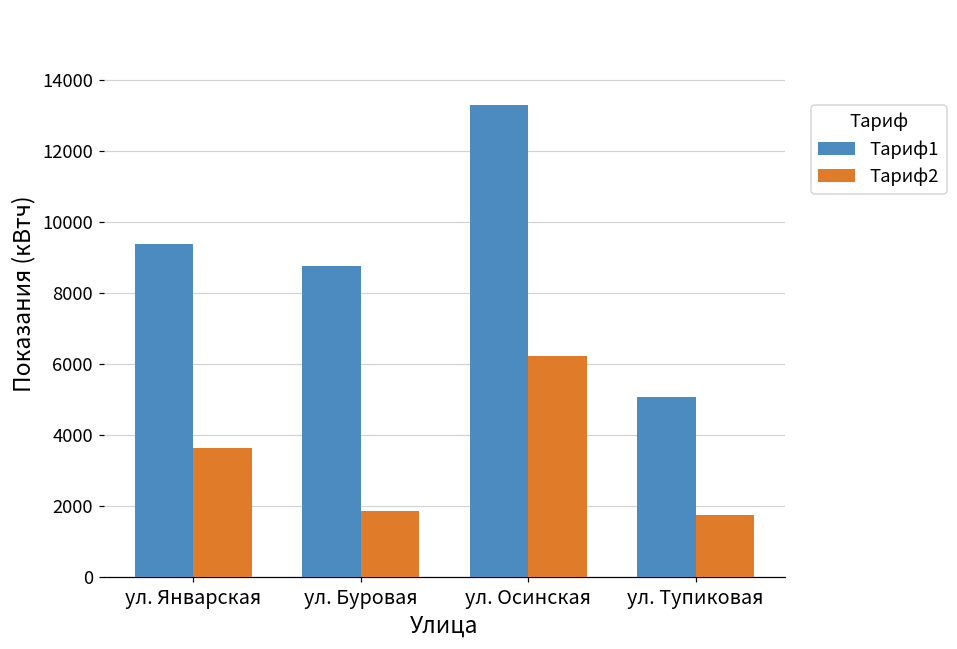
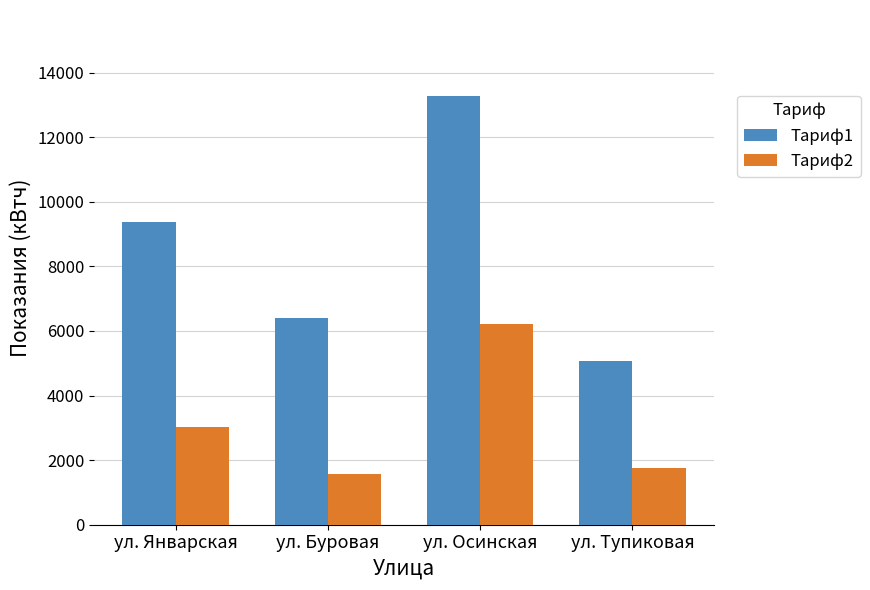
  {
    "Тариф1": {
      "ул. Январская": 9400,
-     "ул. Буровая": 8800,
+     "ул. Буровая": 6400,
      "ул. Осинская": 13300,
      "ул. Тупиковая": 5100
    },
    "Тариф2": {
-     "ул. Январская": 3600,
-     "ул. Буровая": 1900,
+     "ул. Январская": 3000,
+     "ул. Буровая": 1600,
      "ул. Осинская": 6200,
      "ул. Тупиковая": 1800
    }
  }
